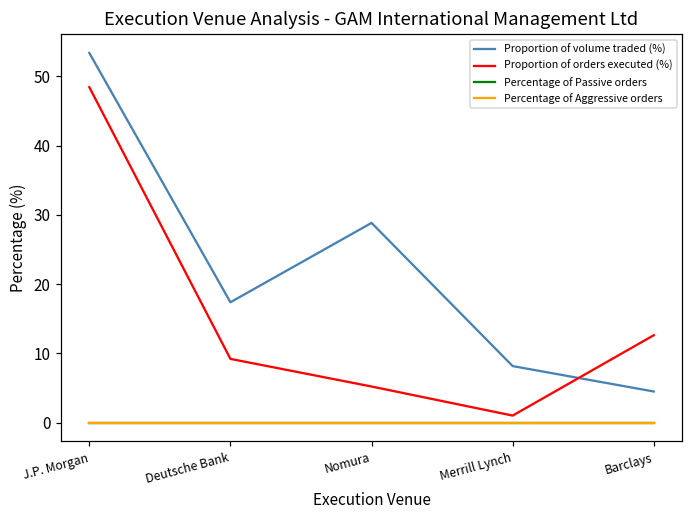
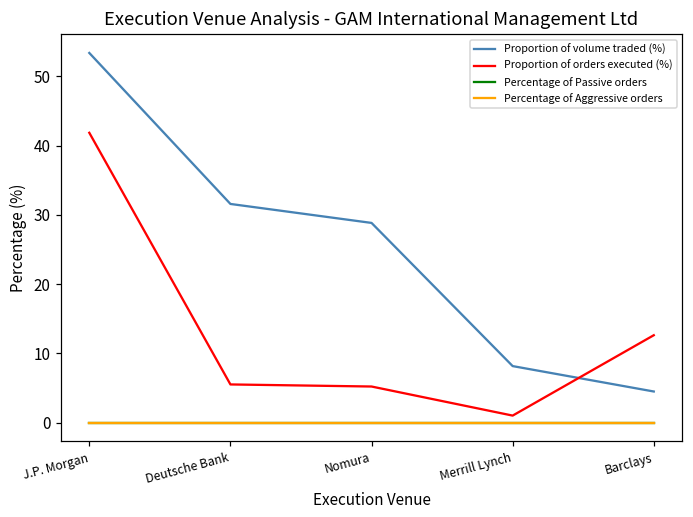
  {
    "Proportion of volume traded (%)": {
      "J.P. Morgan": 53,
-     "Deutsche Bank": 17,
+     "Deutsche Bank": 32,
      "Nomura": 29,
      "Merrill Lynch": 8,
      "Barclays": 4
    },
    "Proportion of orders executed (%)": {
-     "J.P. Morgan": 48,
-     "Deutsche Bank": 9,
+     "J.P. Morgan": 42,
+     "Deutsche Bank": 6,
      "Nomura": 5,
      "Merrill Lynch": 1,
      "Barclays": 13
    },
    "Percentage of Aggressive orders": {
      "J.P. Morgan": 0,
      "Deutsche Bank": 0,
      "Nomura": 0,
      "Merrill Lynch": 0,
      "Barclays": 0
    }
  }
